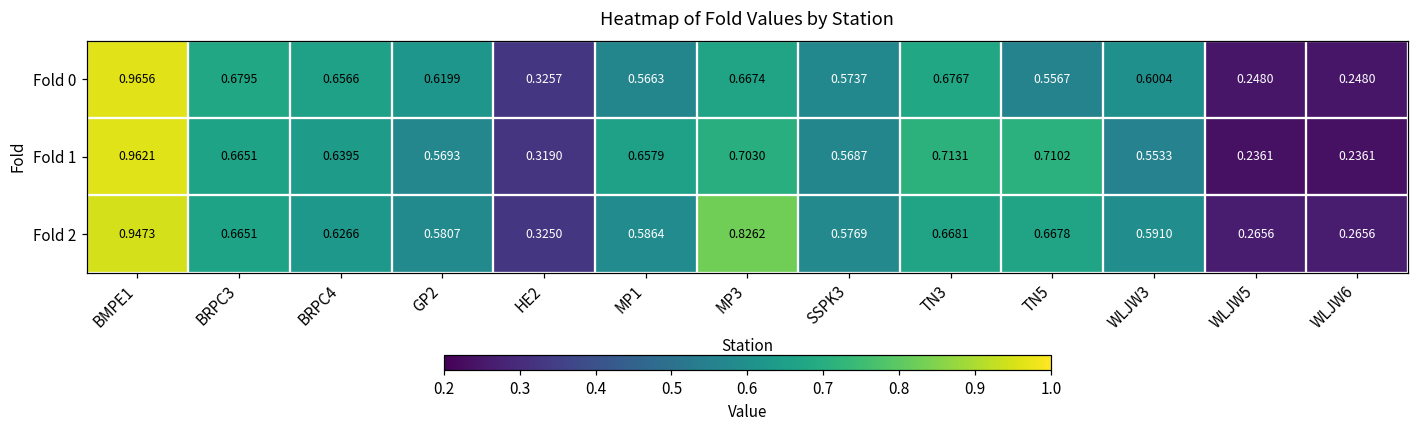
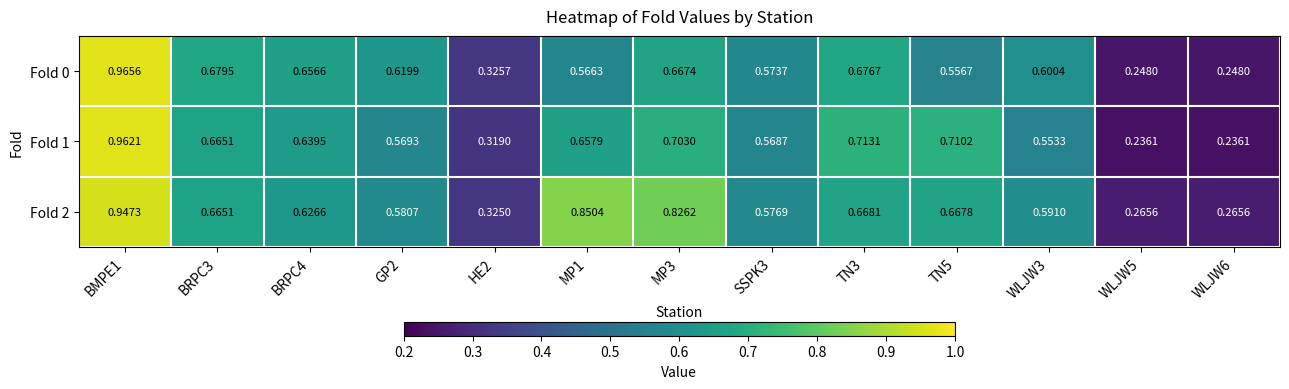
  {
    "Fold 0": {
      "BMPE1": 0.9656,
      "BRPC3": 0.6795,
      "BRPC4": 0.6566,
      "GP2": 0.6199,
      "HE2": 0.3257,
      "MP1": 0.5663,
      "MP3": 0.6674,
      "SSPK3": 0.5737,
      "TN3": 0.6767,
      "TN5": 0.5567,
      "WLJW3": 0.6004,
      "WLJW5": 0.2480,
      "WLJW6": 0.2480
    },
    "Fold 1": {
      "BMPE1": 0.9621,
      "BRPC3": 0.6651,
      "BRPC4": 0.6395,
      "GP2": 0.5693,
      "HE2": 0.3190,
      "MP1": 0.6579,
      "MP3": 0.7030,
      "SSPK3": 0.5687,
      "TN3": 0.7131,
      "TN5": 0.7102,
      "WLJW3": 0.5533,
      "WLJW5": 0.2361,
      "WLJW6": 0.2361
    },
    "Fold 2": {
      "BMPE1": 0.9473,
      "BRPC3": 0.6651,
      "BRPC4": 0.6266,
      "GP2": 0.5807,
      "HE2": 0.3250,
-     "MP1": 0.5864,
+     "MP1": 0.8504,
      "MP3": 0.8262,
      "SSPK3": 0.5769,
      "TN3": 0.6681,
      "TN5": 0.6678,
      "WLJW3": 0.5910,
      "WLJW5": 0.2656,
      "WLJW6": 0.2656
    }
  }
